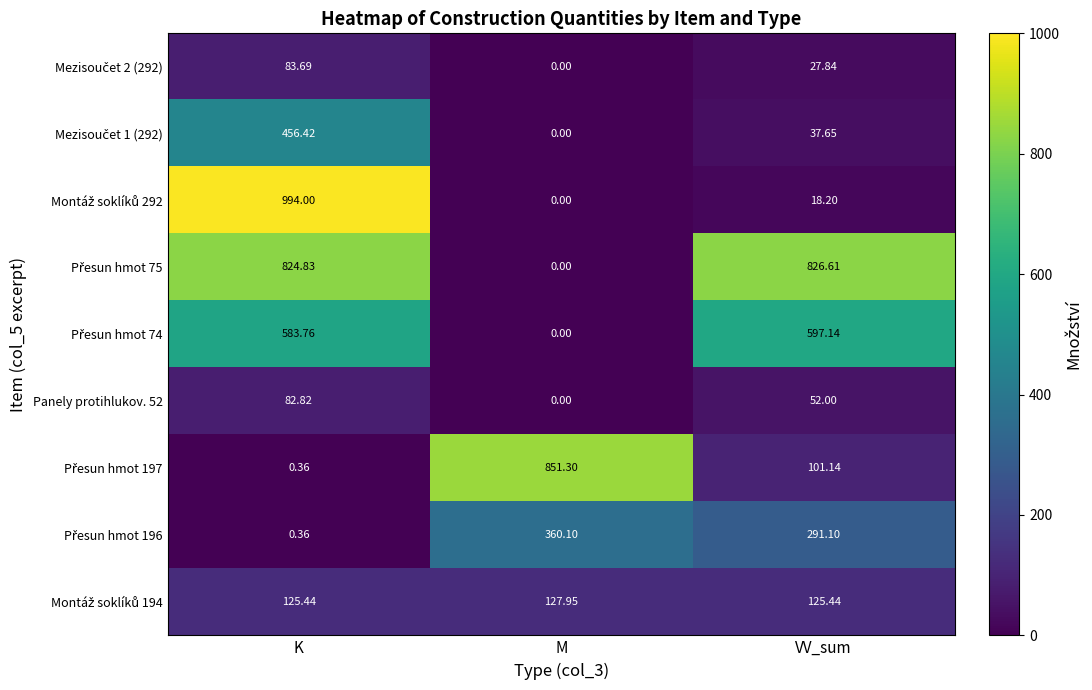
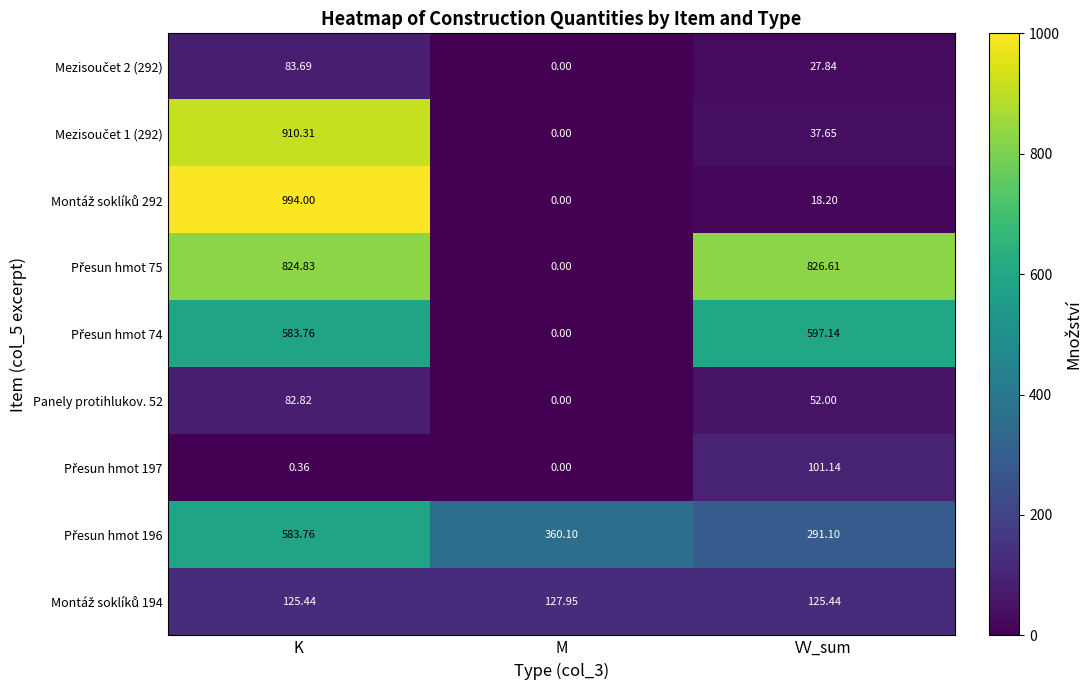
  {
    "Mezisoučet 2 (292)": {
      "K": 83.69,
      "M": 0.00,
      "VV_sum": 27.84
    },
    "Mezisoučet 1 (292)": {
-     "K": 456.42,
+     "K": 910.31,
      "M": 0.00,
      "VV_sum": 37.65
    },
    "Montáž soklíků 292": {
      "K": 994.00,
      "M": 0.00,
      "VV_sum": 18.20
    },
    "Přesun hmot 75": {
      "K": 824.83,
      "M": 0.00,
      "VV_sum": 826.61
    },
    "Přesun hmot 74": {
      "K": 583.76,
      "M": 0.00,
      "VV_sum": 597.14
    },
    "Panely protihlukov. 52": {
      "K": 82.82,
      "M": 0.00,
      "VV_sum": 52.00
    },
    "Přesun hmot 197": {
      "K": 0.36,
-     "M": 851.30,
+     "M": 0.00,
      "VV_sum": 101.14
    },
    "Přesun hmot 196": {
-     "K": 0.36,
+     "K": 583.76,
      "M": 360.10,
      "VV_sum": 291.10
    },
    "Montáž soklíků 194": {
      "K": 125.44,
      "M": 127.95,
      "VV_sum": 125.44
    }
  }
